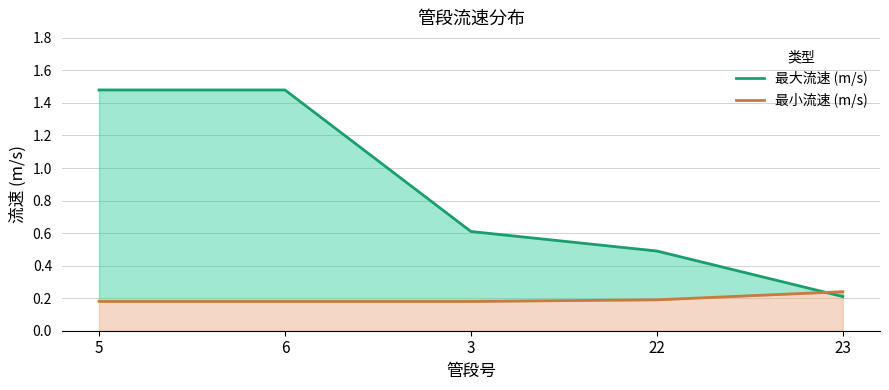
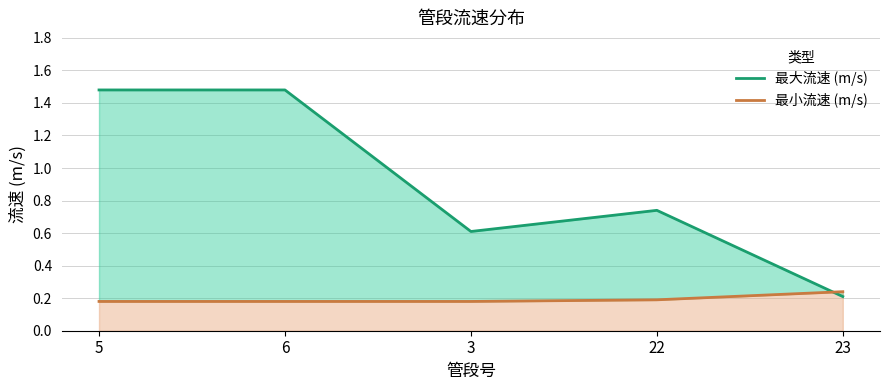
  {
    "最大流速 (m/s)": {
-     "22": 0.49
+     "22": 0.74
    }
  }
